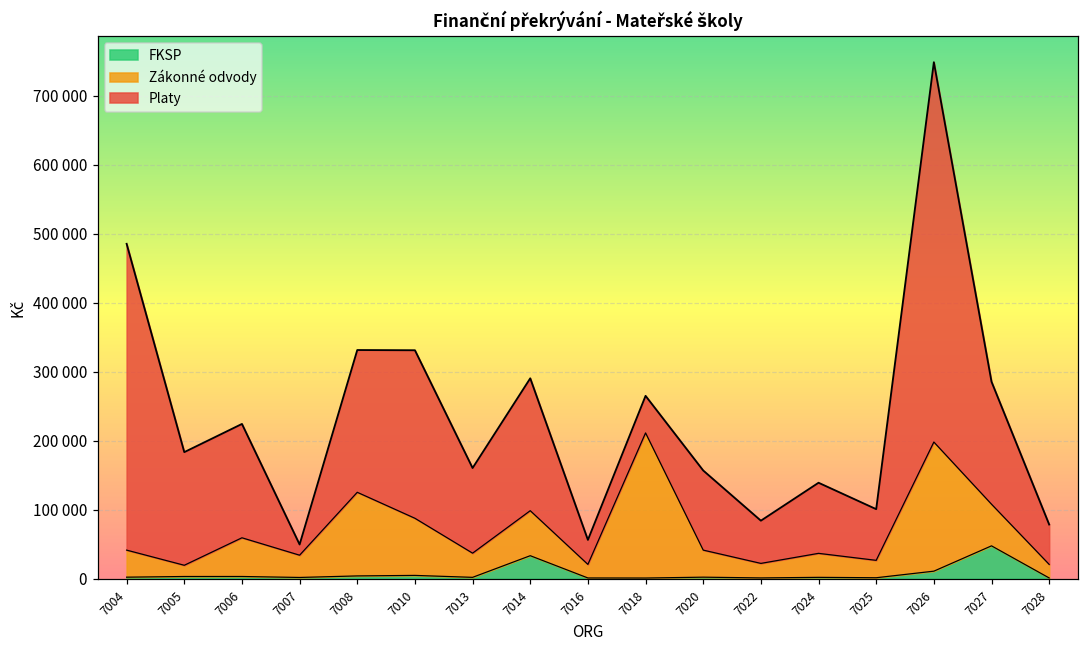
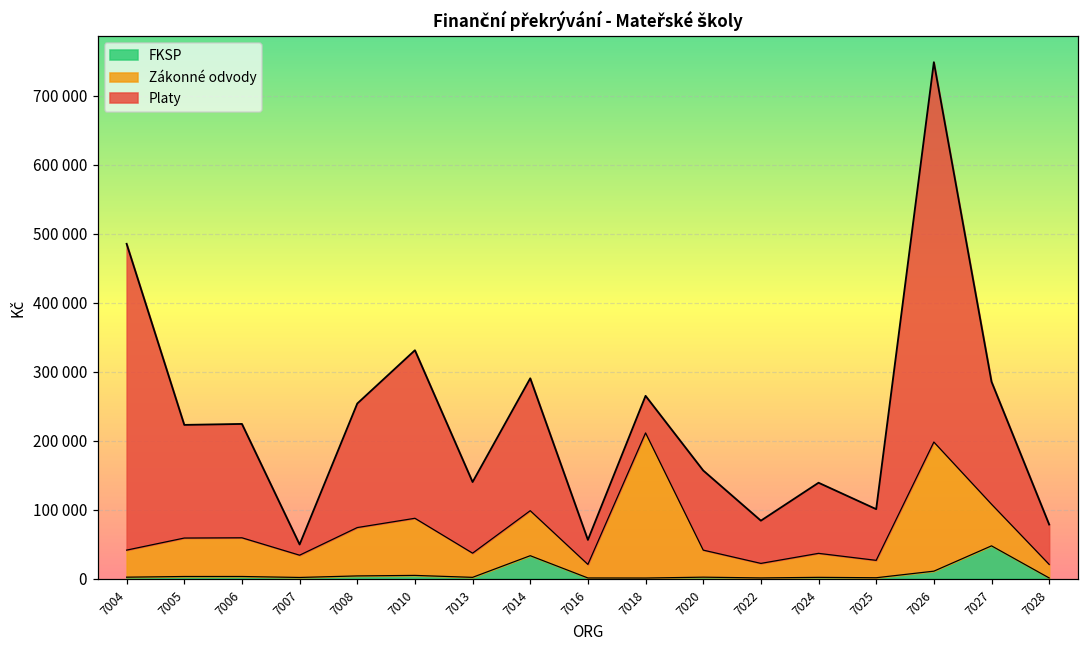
  {
    "FKSP": {
      "7004": 0,
      "7005": 0,
      "7006": 0,
      "7007": 0,
      "7008": 0,
      "7010": 0,
      "7013": 0,
      "7014": 30000,
      "7016": 0,
      "7018": 0,
      "7020": 0,
      "7022": 0,
      "7024": 0,
      "7025": 0,
      "7026": 10000,
      "7027": 50000,
      "7028": 0
    },
    "Zákonné odvody": {
      "7004": 40000,
-     "7005": 20000,
+     "7005": 60000,
      "7006": 60000,
      "7007": 30000,
-     "7008": 120000,
+     "7008": 70000,
      "7010": 80000,
      "7013": 40000,
      "7014": 70000,
      "7016": 20000,
      "7018": 210000,
      "7020": 40000,
      "7022": 20000,
      "7024": 30000,
      "7025": 30000,
      "7026": 190000,
      "7027": 60000,
      "7028": 20000
    },
    "Platy": {
      "7004": 440000,
      "7005": 160000,
      "7006": 160000,
      "7007": 20000,
-     "7008": 210000,
+     "7008": 180000,
      "7010": 240000,
-     "7013": 120000,
+     "7013": 100000,
      "7014": 190000,
      "7016": 40000,
      "7018": 50000,
      "7020": 120000,
      "7022": 60000,
      "7024": 100000,
      "7025": 70000,
      "7026": 550000,
      "7027": 180000,
      "7028": 60000
    }
  }
